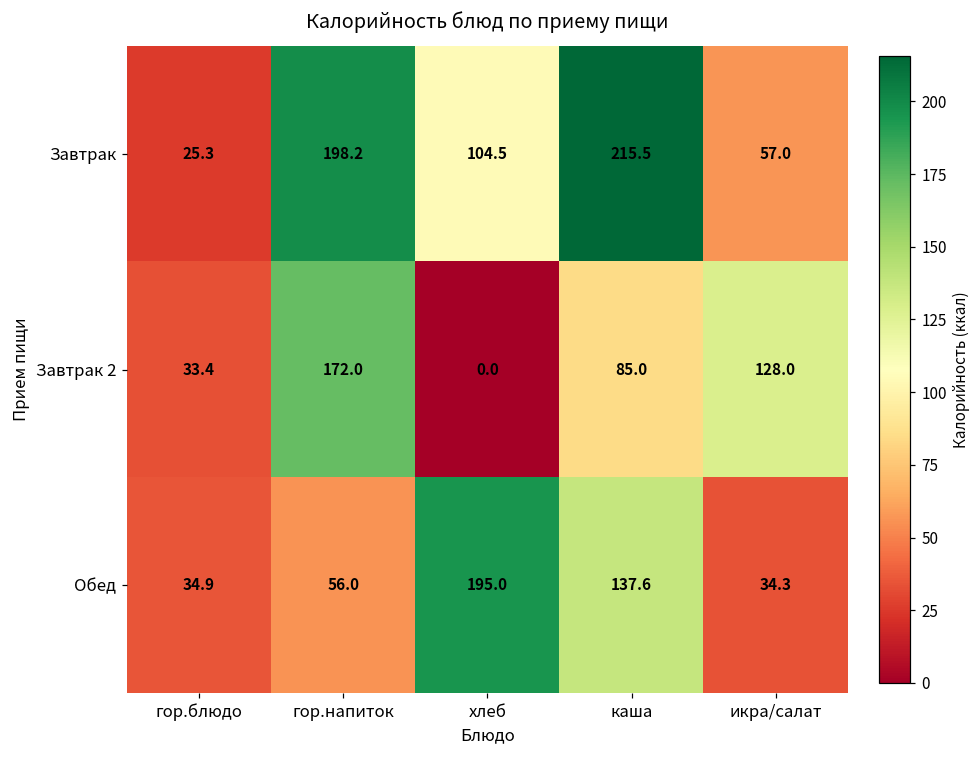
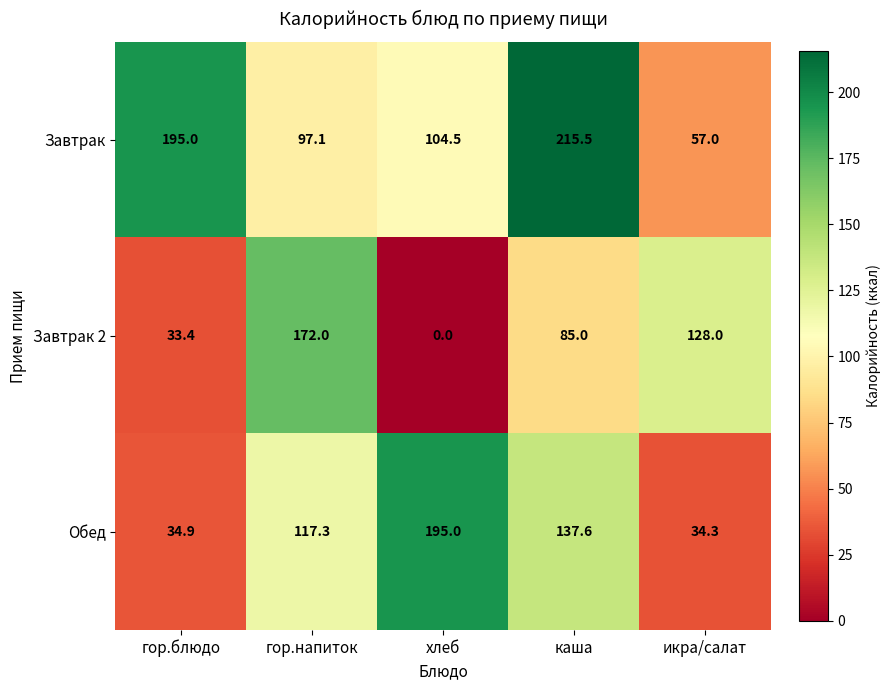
  {
    "Завтрак": {
-     "гор.блюдо": 25.3,
-     "гор.напиток": 198.2,
+     "гор.блюдо": 195.0,
+     "гор.напиток": 97.1,
      "хлеб": 104.5,
      "каша": 215.5,
      "икра/салат": 57.0
    },
    "Завтрак 2": {
      "гор.блюдо": 33.4,
      "гор.напиток": 172.0,
      "хлеб": 0.0,
      "каша": 85.0,
      "икра/салат": 128.0
    },
    "Обед": {
      "гор.блюдо": 34.9,
-     "гор.напиток": 56.0,
+     "гор.напиток": 117.3,
      "хлеб": 195.0,
      "каша": 137.6,
      "икра/салат": 34.3
    }
  }
